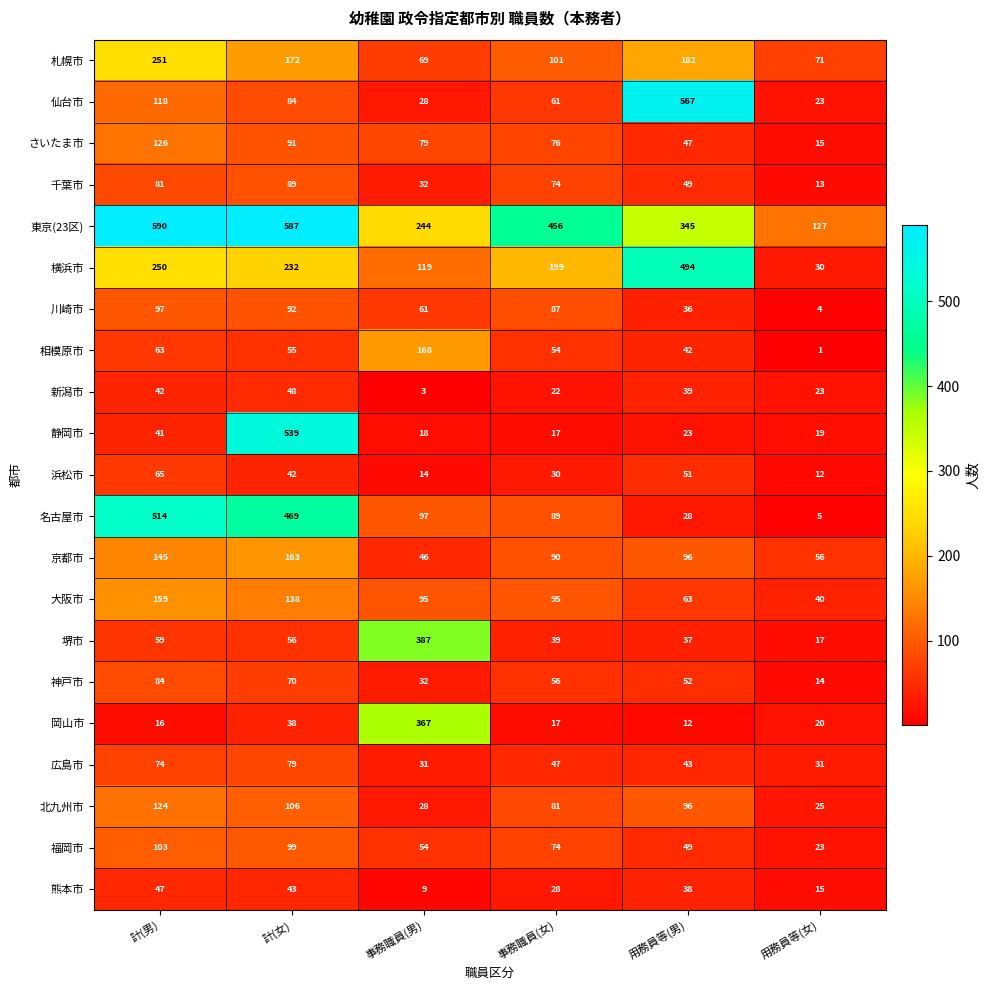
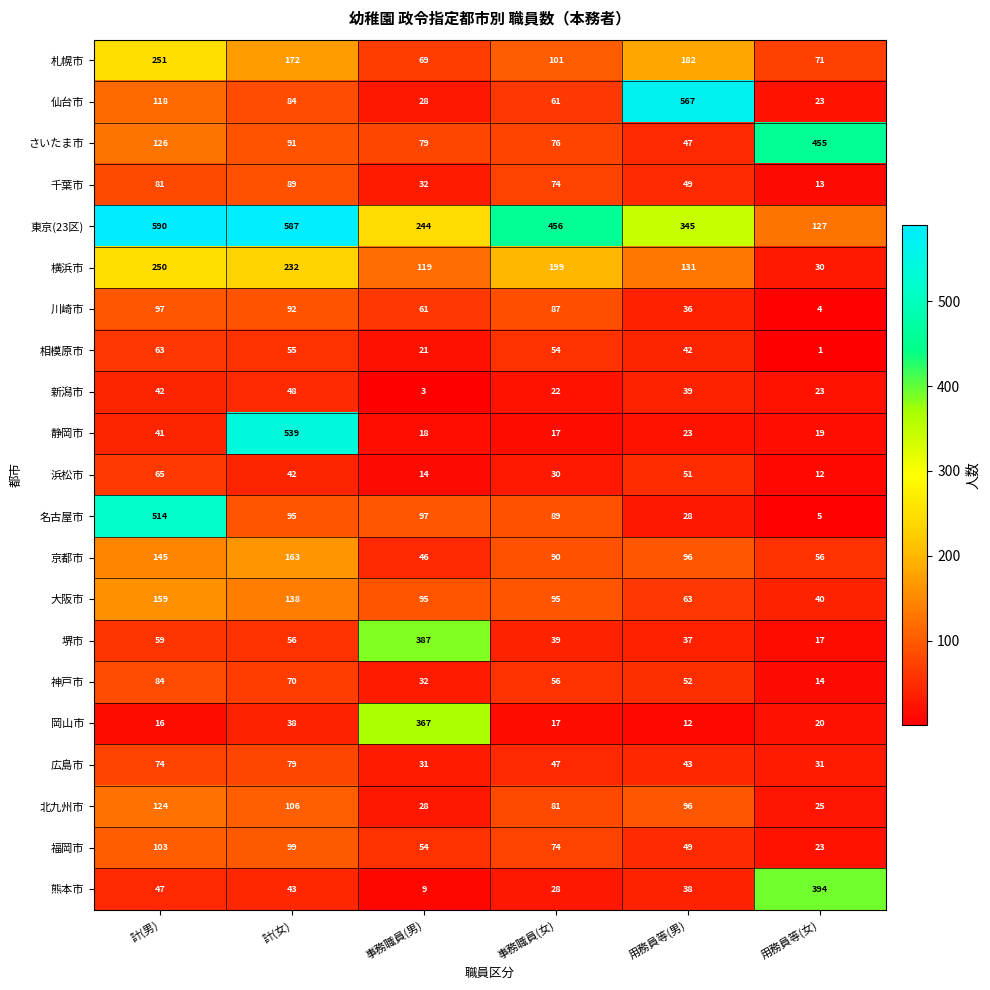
  {
    "札幌市": {
      "計(男)": 251,
      "計(女)": 172,
      "事務職員(男)": 69,
      "事務職員(女)": 101,
      "用務員等(男)": 182,
      "用務員等(女)": 71
    },
    "仙台市": {
      "計(男)": 118,
      "計(女)": 84,
      "事務職員(男)": 28,
      "事務職員(女)": 61,
      "用務員等(男)": 567,
      "用務員等(女)": 23
    },
    "さいたま市": {
      "計(男)": 126,
      "計(女)": 91,
      "事務職員(男)": 79,
      "事務職員(女)": 76,
      "用務員等(男)": 47,
-     "用務員等(女)": 15
+     "用務員等(女)": 455
    },
    "千葉市": {
      "計(男)": 81,
      "計(女)": 89,
      "事務職員(男)": 32,
      "事務職員(女)": 74,
      "用務員等(男)": 49,
      "用務員等(女)": 13
    },
    "東京(23区)": {
      "計(男)": 590,
      "計(女)": 587,
      "事務職員(男)": 244,
      "事務職員(女)": 456,
      "用務員等(男)": 345,
      "用務員等(女)": 127
    },
    "横浜市": {
      "計(男)": 250,
      "計(女)": 232,
      "事務職員(男)": 119,
      "事務職員(女)": 199,
-     "用務員等(男)": 494,
+     "用務員等(男)": 131,
      "用務員等(女)": 30
    },
    "川崎市": {
      "計(男)": 97,
      "計(女)": 92,
      "事務職員(男)": 61,
      "事務職員(女)": 87,
      "用務員等(男)": 36,
      "用務員等(女)": 4
    },
    "相模原市": {
      "計(男)": 63,
      "計(女)": 55,
-     "事務職員(男)": 168,
+     "事務職員(男)": 21,
      "事務職員(女)": 54,
      "用務員等(男)": 42,
      "用務員等(女)": 1
    },
    "新潟市": {
      "計(男)": 42,
      "計(女)": 48,
      "事務職員(男)": 3,
      "事務職員(女)": 22,
      "用務員等(男)": 39,
      "用務員等(女)": 23
    },
    "静岡市": {
      "計(男)": 41,
      "計(女)": 539,
      "事務職員(男)": 18,
      "事務職員(女)": 17,
      "用務員等(男)": 23,
      "用務員等(女)": 19
    },
    "浜松市": {
      "計(男)": 65,
      "計(女)": 42,
      "事務職員(男)": 14,
      "事務職員(女)": 30,
      "用務員等(男)": 51,
      "用務員等(女)": 12
    },
    "名古屋市": {
      "計(男)": 514,
-     "計(女)": 469,
+     "計(女)": 95,
      "事務職員(男)": 97,
      "事務職員(女)": 89,
      "用務員等(男)": 28,
      "用務員等(女)": 5
    },
    "京都市": {
      "計(男)": 145,
      "計(女)": 163,
      "事務職員(男)": 46,
      "事務職員(女)": 90,
      "用務員等(男)": 96,
      "用務員等(女)": 56
    },
    "大阪市": {
      "計(男)": 159,
      "計(女)": 138,
      "事務職員(男)": 95,
      "事務職員(女)": 95,
      "用務員等(男)": 63,
      "用務員等(女)": 40
    },
    "堺市": {
      "計(男)": 59,
      "計(女)": 56,
      "事務職員(男)": 387,
      "事務職員(女)": 39,
      "用務員等(男)": 37,
      "用務員等(女)": 17
    },
    "神戸市": {
      "計(男)": 84,
      "計(女)": 70,
      "事務職員(男)": 32,
      "事務職員(女)": 56,
      "用務員等(男)": 52,
      "用務員等(女)": 14
    },
    "岡山市": {
      "計(男)": 16,
      "計(女)": 38,
      "事務職員(男)": 367,
      "事務職員(女)": 17,
      "用務員等(男)": 12,
      "用務員等(女)": 20
    },
    "広島市": {
      "計(男)": 74,
      "計(女)": 79,
      "事務職員(男)": 31,
      "事務職員(女)": 47,
      "用務員等(男)": 43,
      "用務員等(女)": 31
    },
    "北九州市": {
      "計(男)": 124,
      "計(女)": 106,
      "事務職員(男)": 28,
      "事務職員(女)": 81,
      "用務員等(男)": 96,
      "用務員等(女)": 25
    },
    "福岡市": {
      "計(男)": 103,
      "計(女)": 99,
      "事務職員(男)": 54,
      "事務職員(女)": 74,
      "用務員等(男)": 49,
      "用務員等(女)": 23
    },
    "熊本市": {
      "計(男)": 47,
      "計(女)": 43,
      "事務職員(男)": 9,
      "事務職員(女)": 28,
      "用務員等(男)": 38,
-     "用務員等(女)": 15
+     "用務員等(女)": 394
    }
  }
